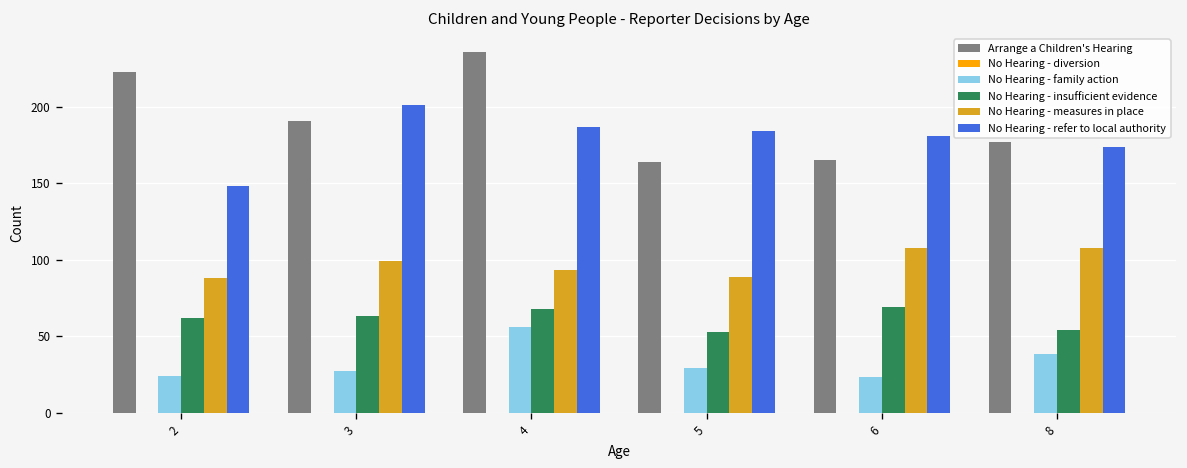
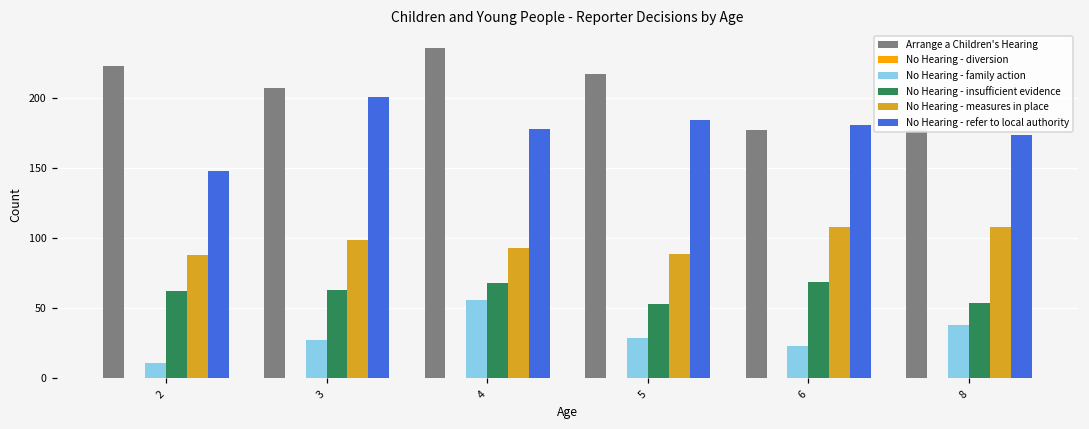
  {
    "Arrange a Children's Hearing": {
      "2": 223,
-     "3": 191,
+     "3": 207,
      "4": 236,
-     "5": 164,
-     "6": 165,
+     "5": 217,
+     "6": 177,
      "8": 177
    },
    "No Hearing - family action": {
-     "2": 24,
+     "2": 11,
      "3": 27,
      "4": 56,
      "5": 29,
      "6": 23,
      "8": 38
    },
    "No Hearing - insufficient evidence": {
      "2": 62,
      "3": 63,
      "4": 68,
      "5": 53,
      "6": 69,
      "8": 54
    },
    "No Hearing - refer to local authority": {
      "2": 148,
      "3": 201,
-     "4": 187,
+     "4": 178,
      "5": 184,
      "6": 181,
      "8": 174
    }
  }
